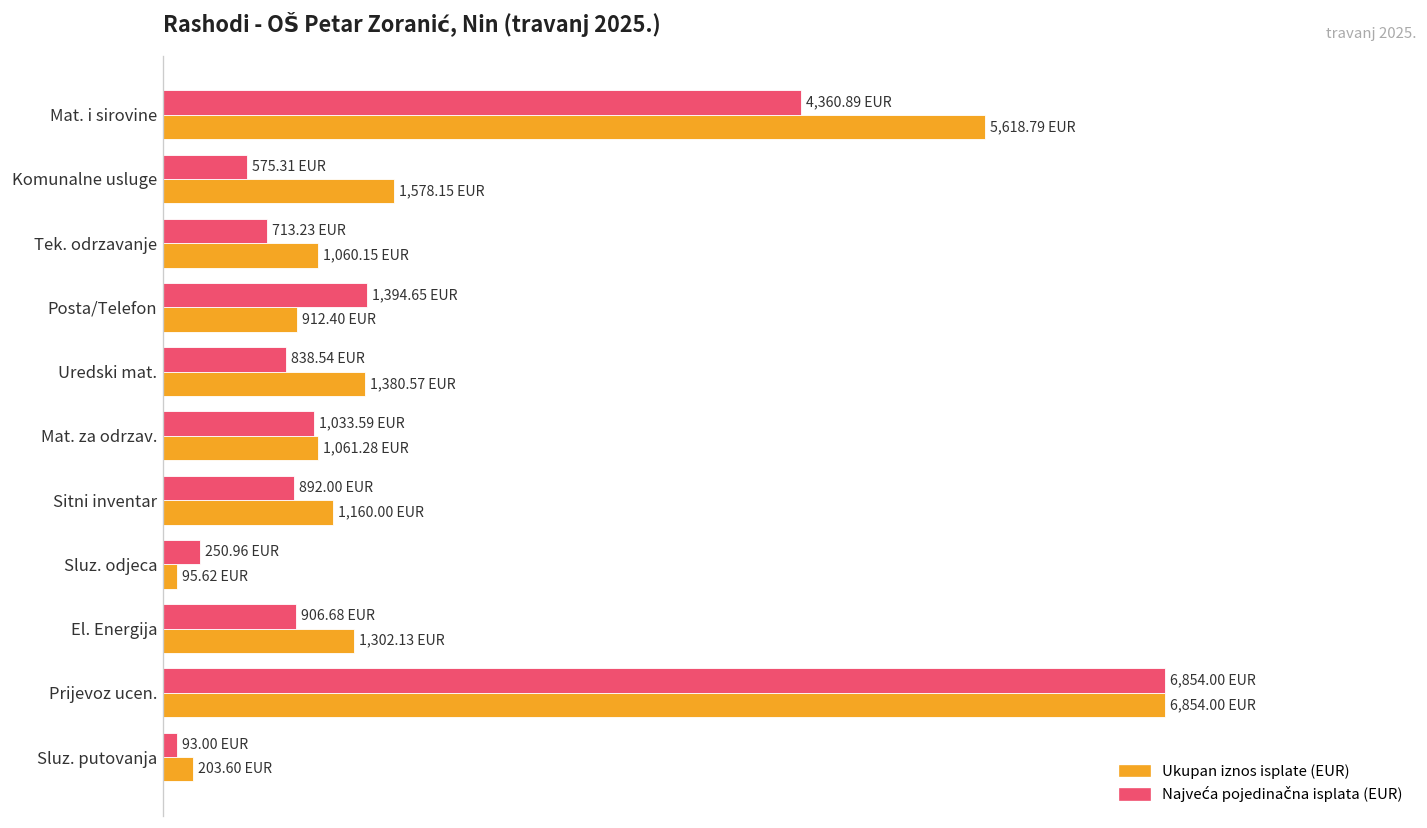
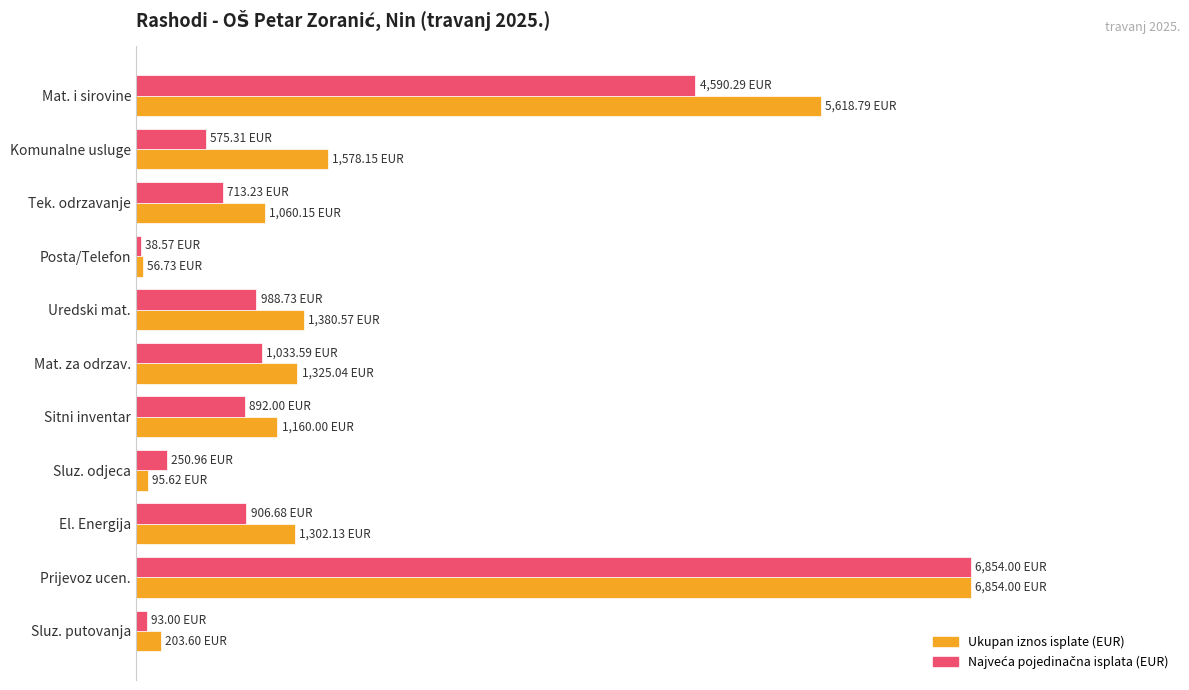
  {
    "Ukupan iznos isplate (EUR)": {
      "Mat. i sirovine": "5,618.79",
      "Komunalne usluge": "1,578.15",
      "Tek. odrzavanje": "1,060.15",
-     "Posta/Telefon": "912.40",
+     "Posta/Telefon": "56.73",
      "Uredski mat.": "1,380.57",
-     "Mat. za odrzav.": "1,061.28",
+     "Mat. za odrzav.": "1,325.04",
      "Sitni inventar": "1,160.00",
      "Sluz. odjeca": "95.62",
      "El. Energija": "1,302.13",
      "Prijevoz ucen.": "6,854.00",
      "Sluz. putovanja": "203.60"
    },
    "Najveća pojedinačna isplata (EUR)": {
-     "Mat. i sirovine": "4,360.89",
+     "Mat. i sirovine": "4,590.29",
      "Komunalne usluge": "575.31",
      "Tek. odrzavanje": "713.23",
-     "Posta/Telefon": "1,394.65",
-     "Uredski mat.": "838.54",
+     "Posta/Telefon": "38.57",
+     "Uredski mat.": "988.73",
      "Mat. za odrzav.": "1,033.59",
      "Sitni inventar": "892.00",
      "Sluz. odjeca": "250.96",
      "El. Energija": "906.68",
      "Prijevoz ucen.": "6,854.00",
      "Sluz. putovanja": "93.00"
    }
  }
